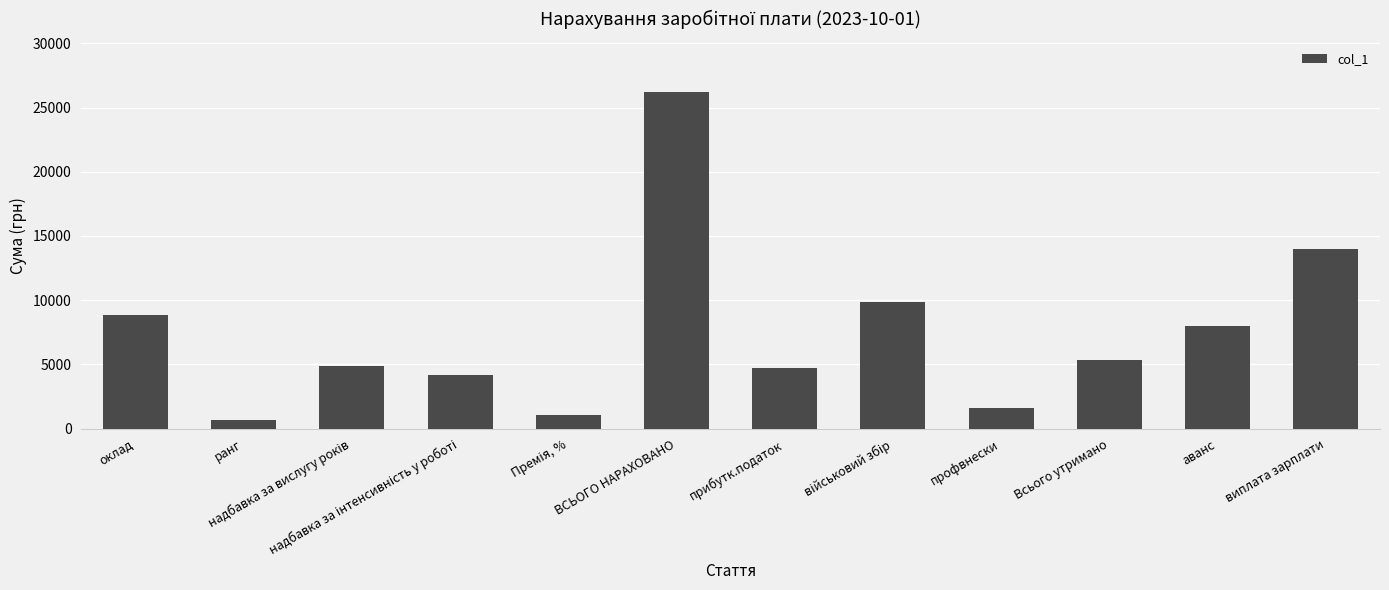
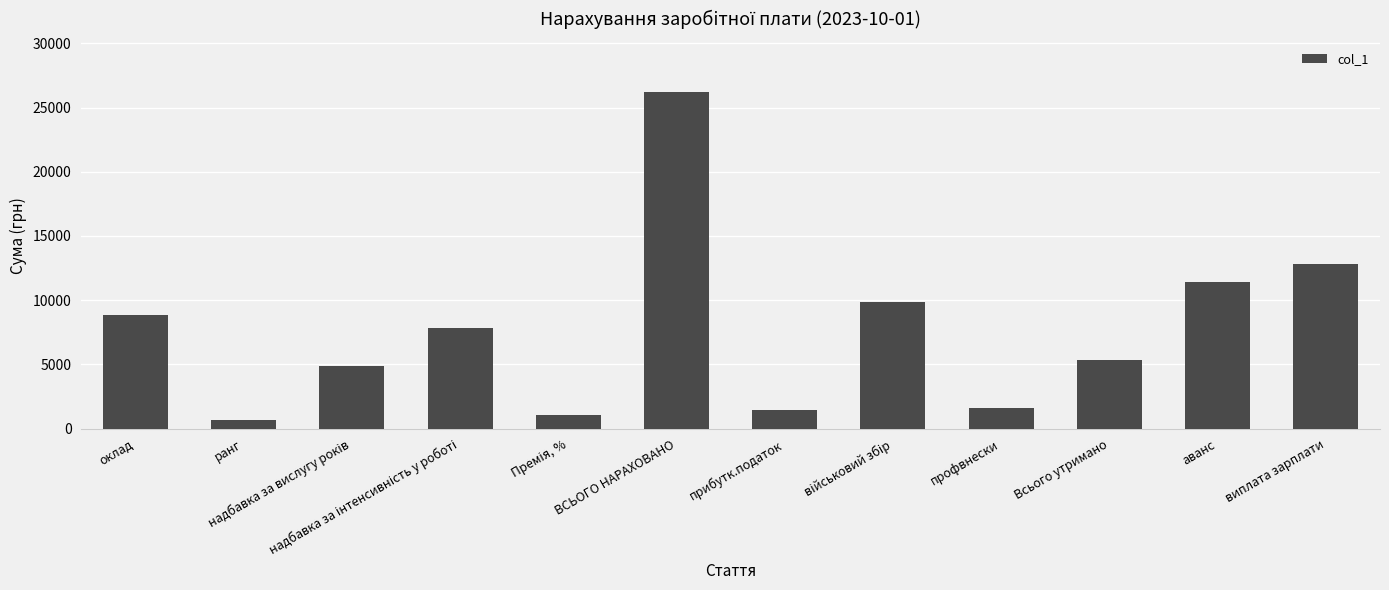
  {
    "оклад": 8900,
    "ранг": 700,
    "надбавка за вислугу років": 4900,
-   "надбавка за інтенсивність у роботі": 4200,
+   "надбавка за інтенсивність у роботі": 7800,
    "Премія, %": 1100,
    "ВСЬОГО НАРАХОВАНО": 26200,
-   "прибутк.податок": 4700,
+   "прибутк.податок": 1500,
    "військовий збір": 9800,
    "профвнески": 1600,
    "Всього утримано": 5400,
-   "аванс": 8000,
-   "виплата зарплати": 14000
+   "аванс": 11400,
+   "виплата зарплати": 12800
  }
